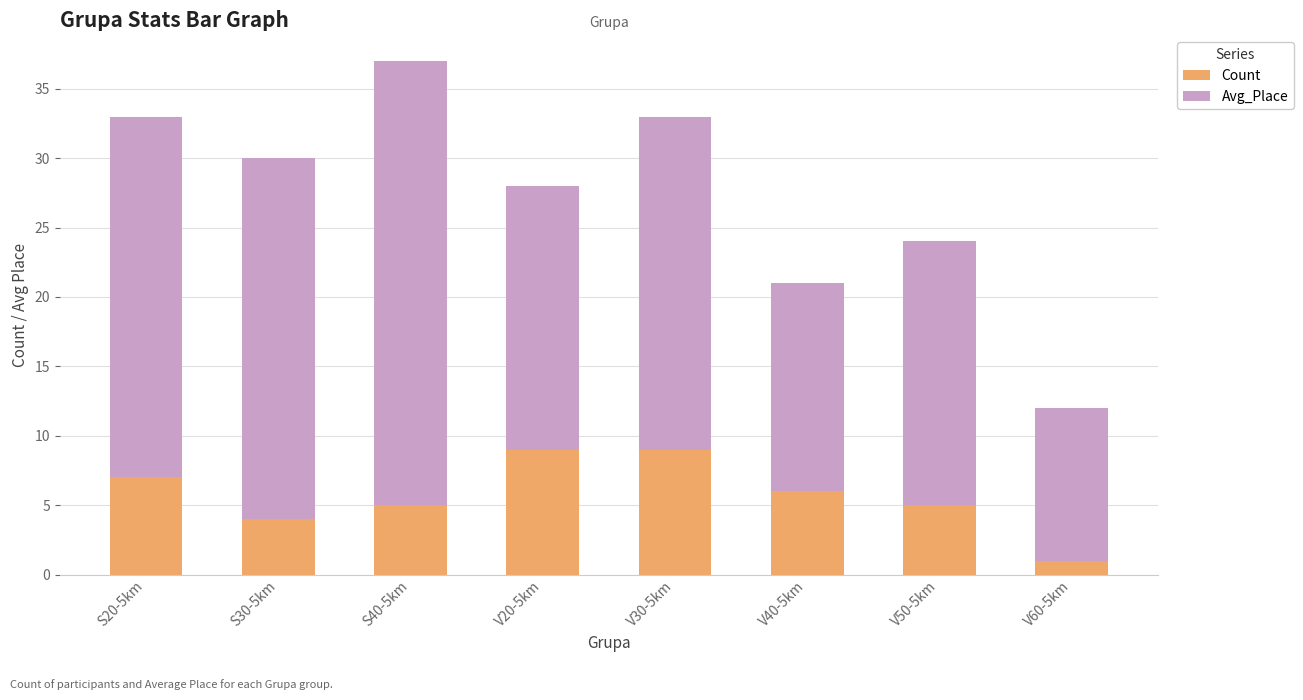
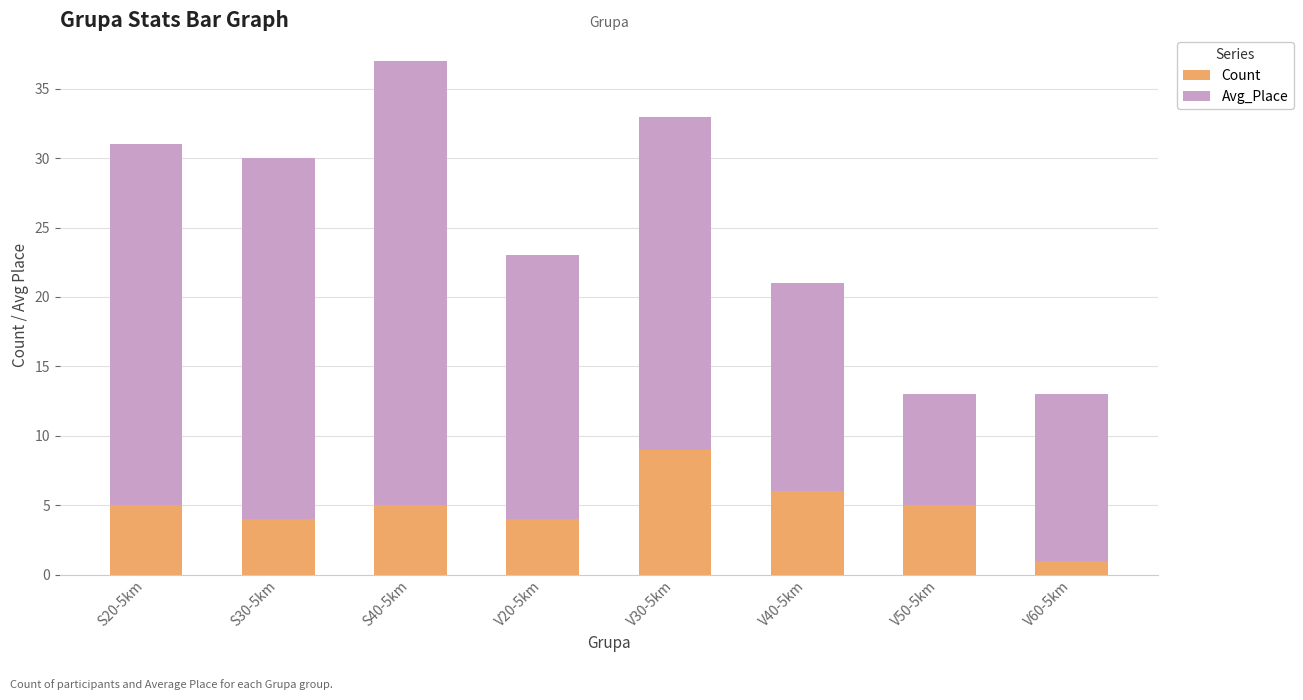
  {
    "Count": {
-     "S20-5km": 7,
+     "S20-5km": 5,
      "S30-5km": 4,
      "S40-5km": 5,
-     "V20-5km": 9,
+     "V20-5km": 4,
      "V30-5km": 9,
      "V40-5km": 6,
      "V50-5km": 5,
      "V60-5km": 1
    },
    "Avg_Place": {
      "S20-5km": 26,
      "S30-5km": 26,
      "S40-5km": 32,
      "V20-5km": 19,
      "V30-5km": 24,
      "V40-5km": 15,
-     "V50-5km": 19,
-     "V60-5km": 11
+     "V50-5km": 8,
+     "V60-5km": 12
    }
  }
